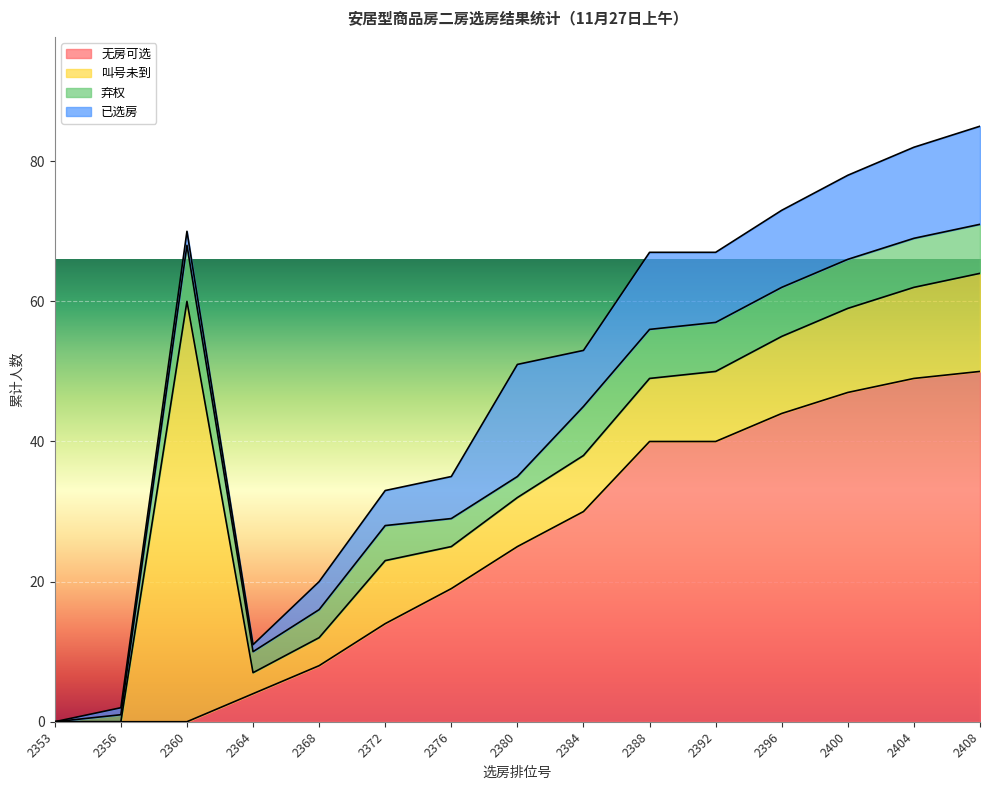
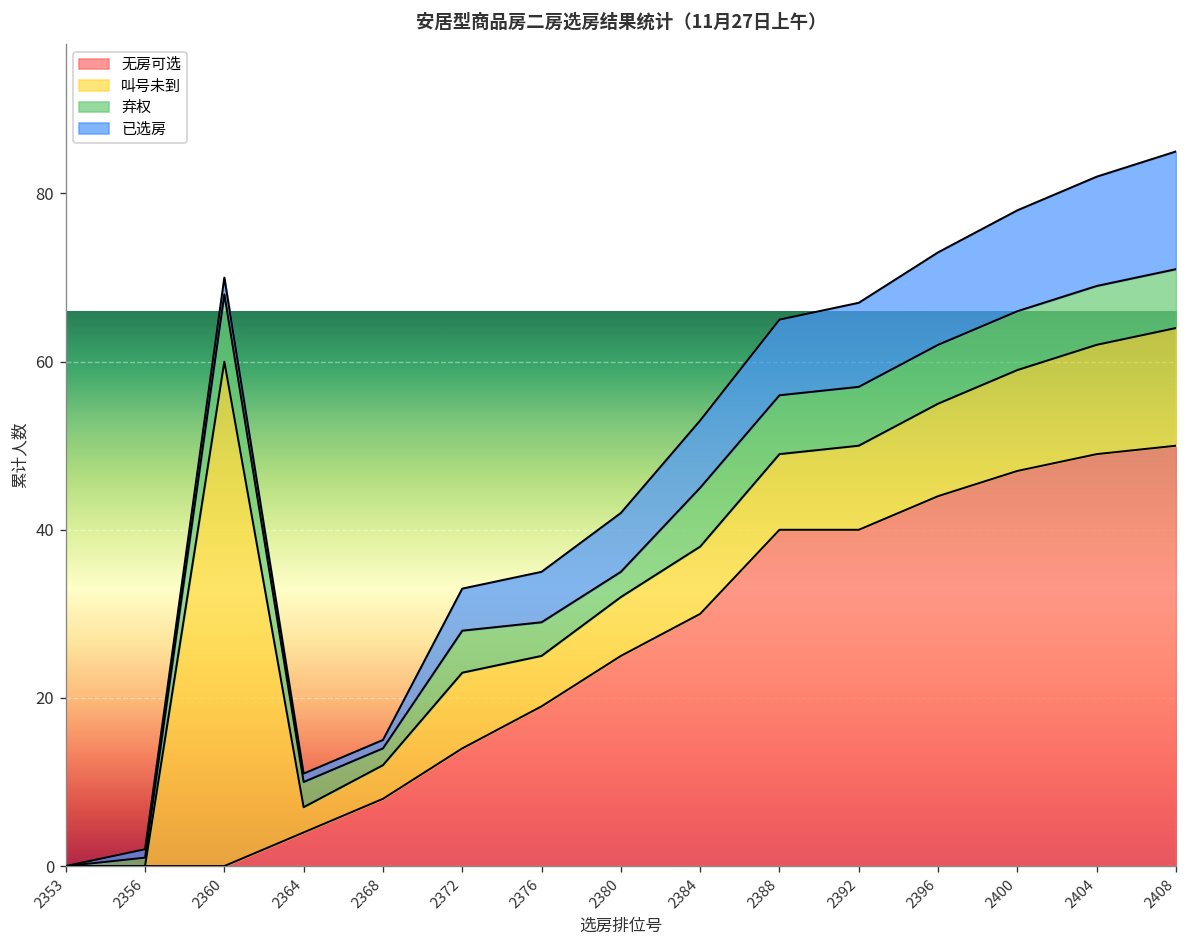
  {
    "无房可选": {
      "2360": 0,
      "2364": 4,
      "2368": 8,
      "2372": 14,
      "2376": 19,
      "2380": 25,
      "2384": 30,
      "2388": 40,
      "2392": 40,
      "2396": 44,
      "2400": 47,
      "2404": 49,
      "2408": 50
    },
    "叫号未到": {
      "2360": 60,
      "2364": 3,
      "2368": 4,
      "2372": 9,
      "2376": 6,
      "2380": 7,
      "2384": 8,
      "2388": 9,
      "2392": 10,
      "2396": 11,
      "2400": 12,
      "2404": 13,
      "2408": 14
    },
    "弃权": {
      "2356": 1,
      "2360": 8,
      "2364": 3,
-     "2368": 4,
+     "2368": 2,
      "2372": 5,
      "2376": 4,
      "2380": 3,
      "2384": 7,
      "2388": 7,
      "2392": 7,
      "2396": 7,
      "2400": 7,
      "2404": 7,
      "2408": 7
    },
    "已选房": {
      "2356": 1,
      "2360": 2,
      "2364": 1,
-     "2368": 4,
+     "2368": 1,
      "2372": 5,
      "2376": 6,
-     "2380": 16,
+     "2380": 7,
      "2384": 8,
-     "2388": 11,
+     "2388": 9,
      "2392": 10,
      "2396": 11,
      "2400": 12,
      "2404": 13,
      "2408": 14
    }
  }
